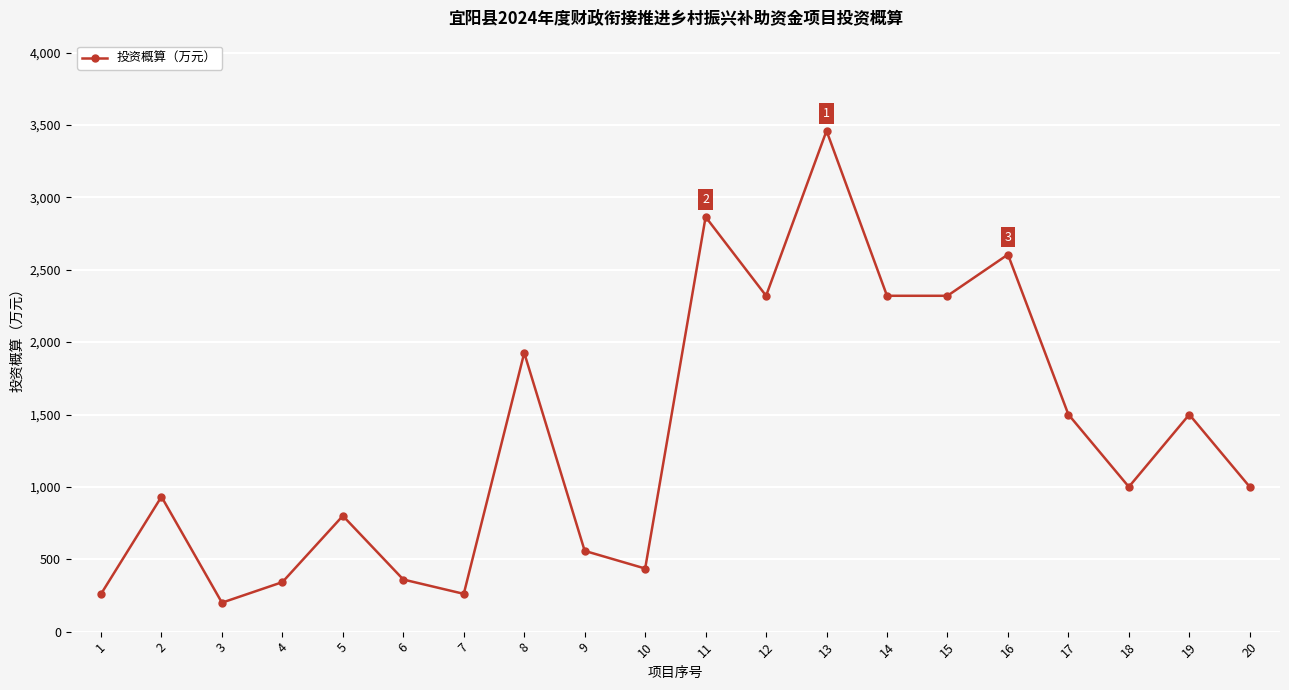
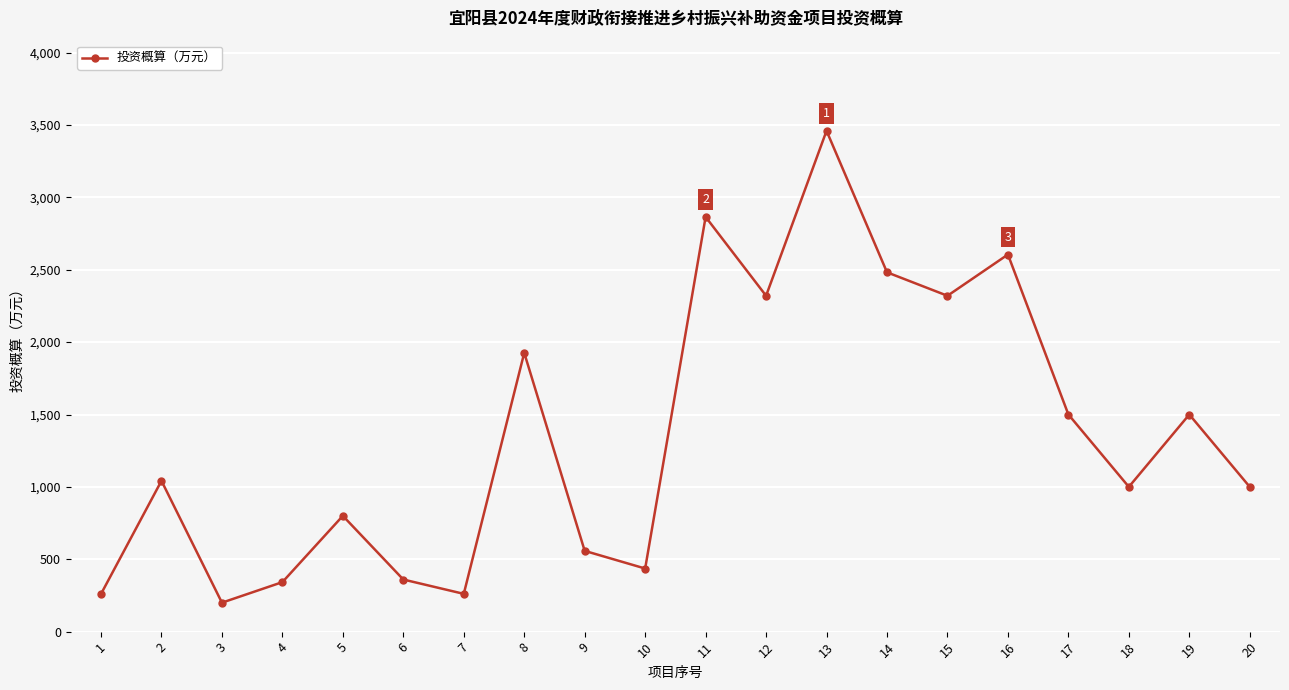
  {
    "1": "260",
-   "2": "930",
+   "2": "1,040",
    "3": "200",
    "4": "340",
    "5": "800",
    "6": "360",
    "7": "260",
    "8": "1,930",
    "9": "560",
    "10": "440",
    "12": "2,320",
-   "14": "2,320",
+   "14": "2,480",
    "15": "2,320",
    "17": "1,500",
    "18": "1,000",
    "19": "1,500",
    "20": "1,000"
  }
